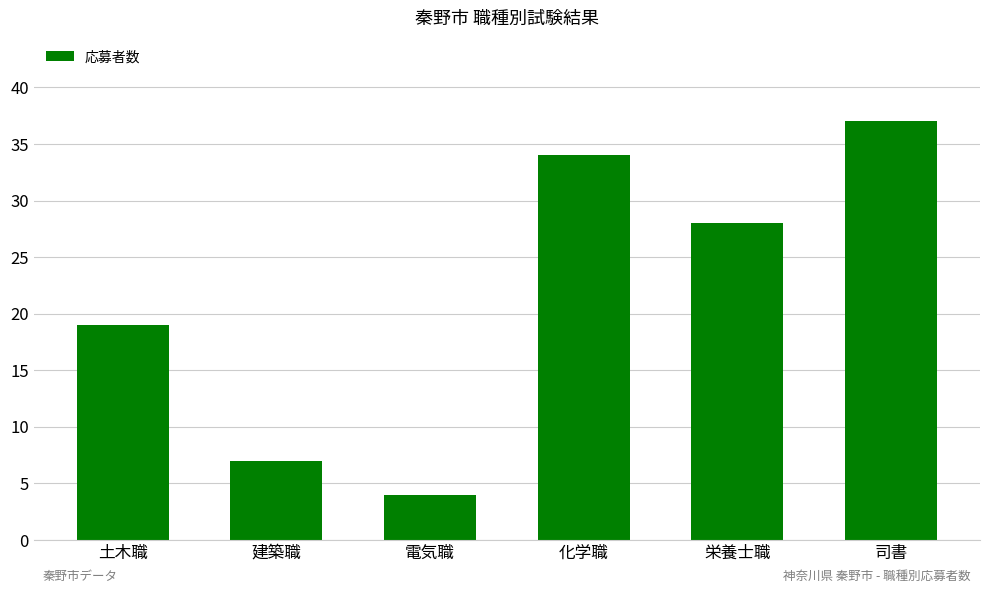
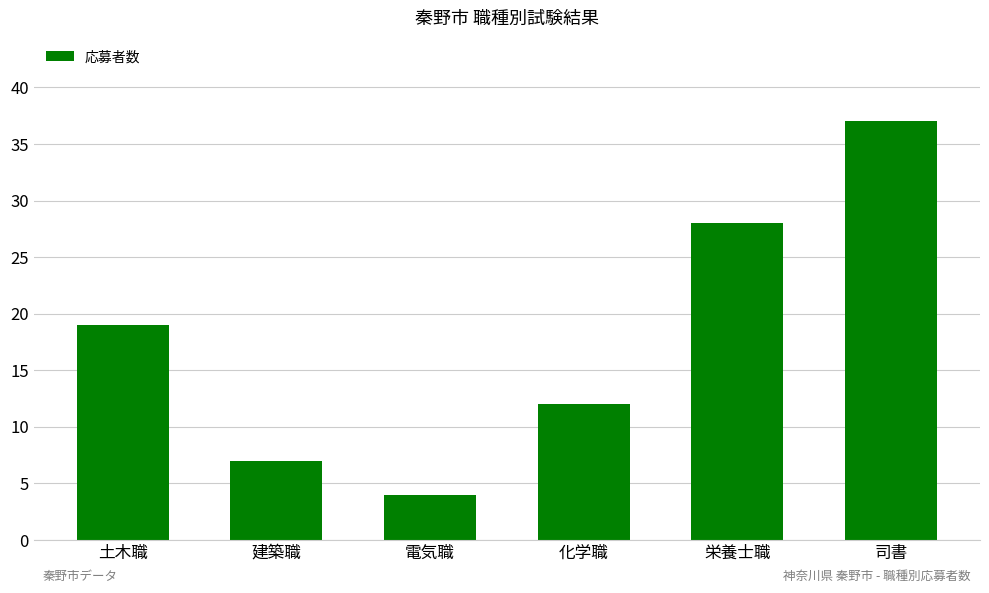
  {
    "土木職": 19,
    "建築職": 7,
    "電気職": 4,
-   "化学職": 34,
+   "化学職": 12,
    "栄養士職": 28,
    "司書": 37
  }
